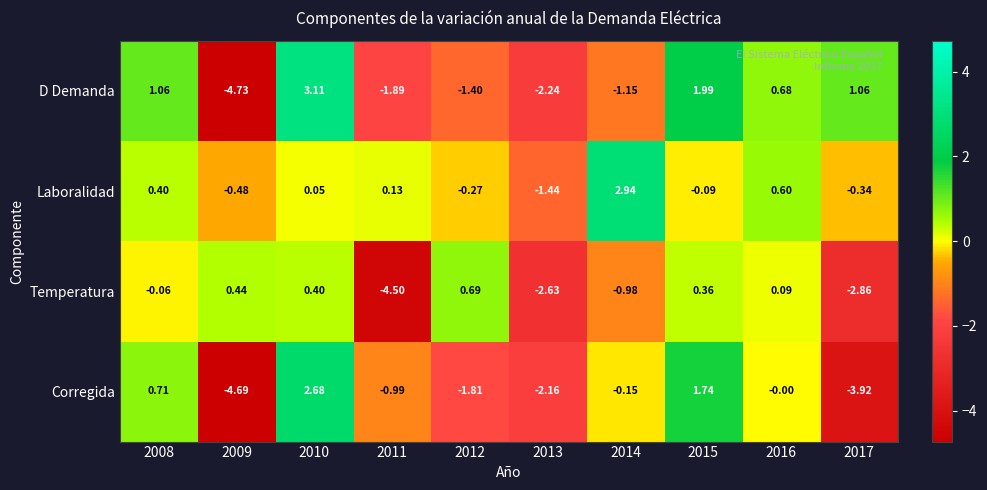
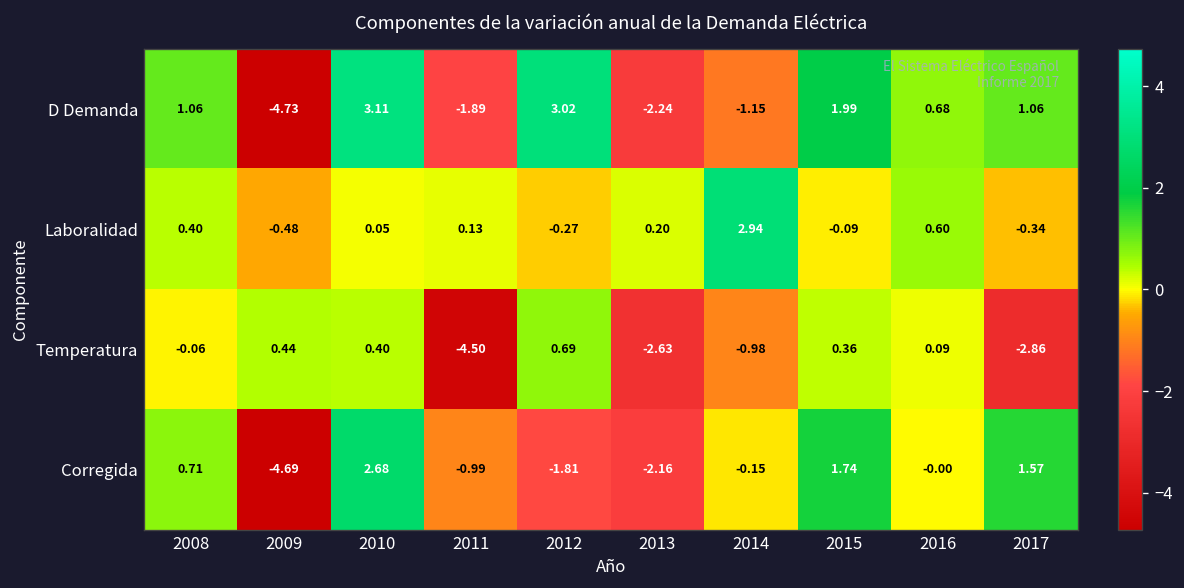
  {
    "D Demanda": {
      "2008": 1.06,
      "2009": -4.73,
      "2010": 3.11,
      "2011": -1.89,
-     "2012": -1.40,
+     "2012": 3.02,
      "2013": -2.24,
      "2014": -1.15,
      "2015": 1.99,
      "2017": 1.06
    },
    "Laboralidad": {
      "2008": 0.40,
      "2009": -0.48,
      "2010": 0.05,
      "2011": 0.13,
      "2012": -0.27,
-     "2013": -1.44,
+     "2013": 0.20,
      "2014": 2.94,
      "2015": -0.09,
      "2016": 0.60,
      "2017": -0.34
    },
    "Temperatura": {
      "2008": -0.06,
      "2009": 0.44,
      "2010": 0.40,
      "2011": -4.50,
      "2012": 0.69,
      "2013": -2.63,
      "2014": -0.98,
      "2015": 0.36,
      "2016": 0.09,
      "2017": -2.86
    },
    "Corregida": {
      "2008": 0.71,
      "2009": -4.69,
      "2010": 2.68,
      "2011": -0.99,
      "2012": -1.81,
      "2013": -2.16,
      "2014": -0.15,
      "2015": 1.74,
      "2016": -0.00,
-     "2017": -3.92
+     "2017": 1.57
    }
  }
